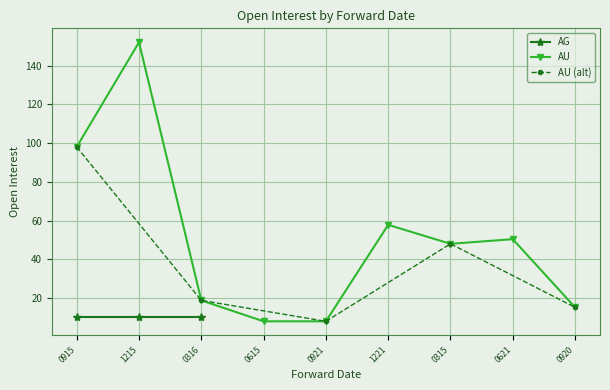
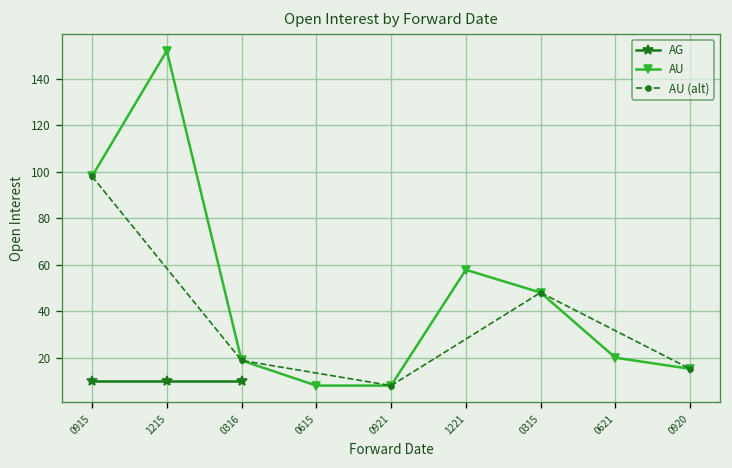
  {
    "AU": {
      "1215": 152,
      "0615": 8,
      "1221": 58,
-     "0621": 50
+     "0621": 20
    }
  }
